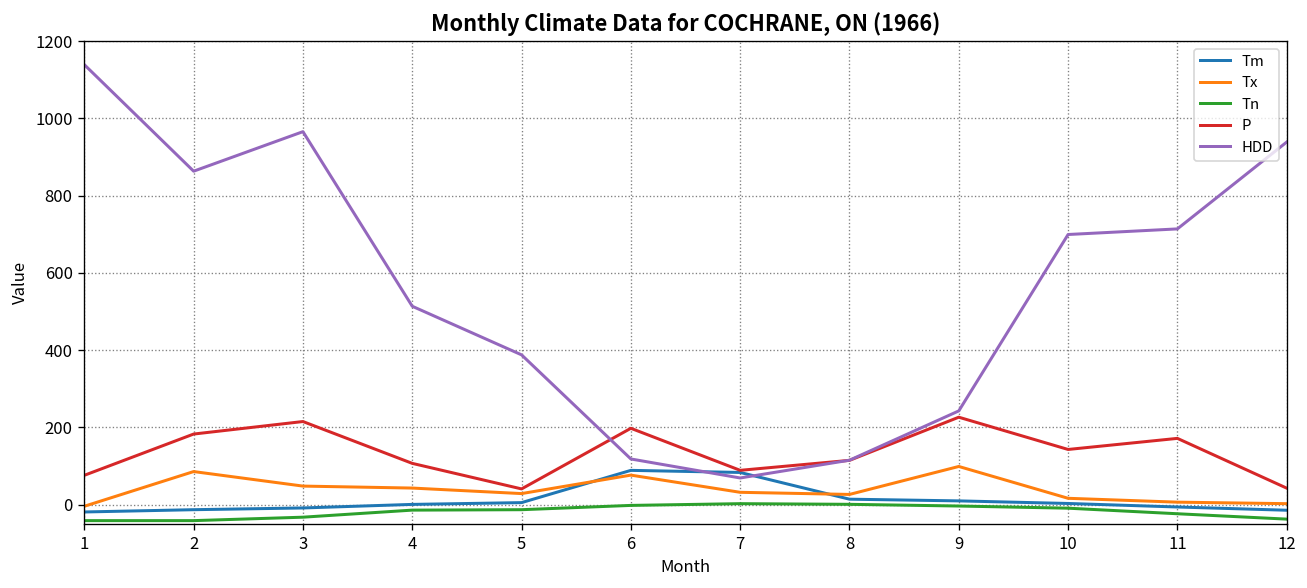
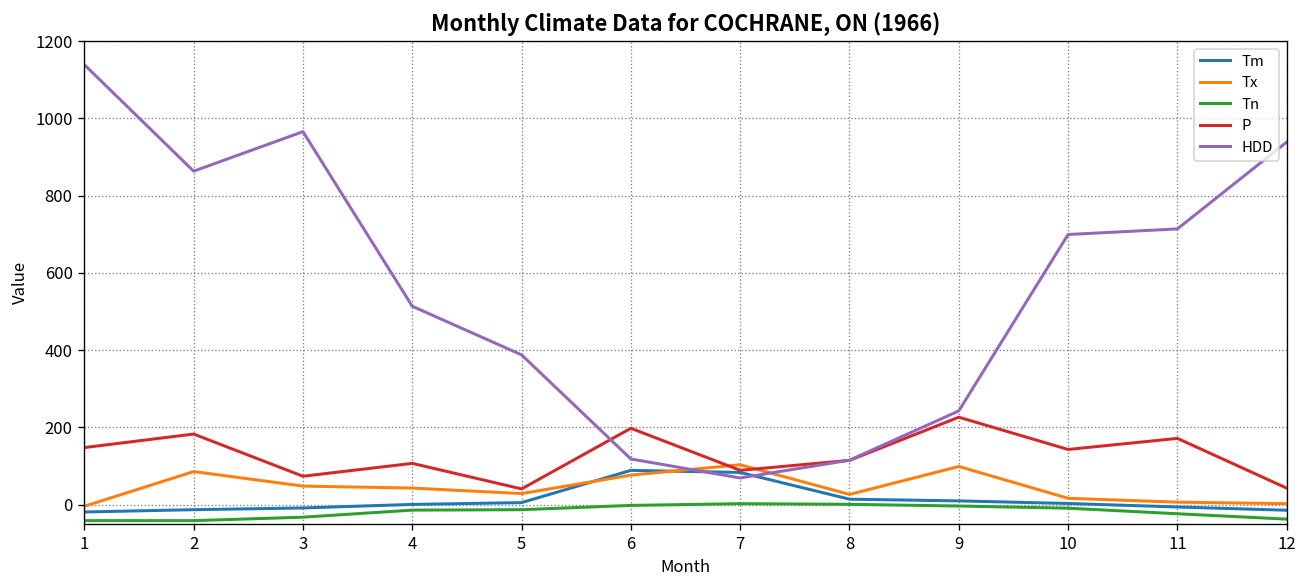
  {
    "Tm": {
      "1": -20,
      "2": -10,
      "3": -10,
      "4": 0,
      "5": 10,
      "6": 90,
      "8": 10,
      "9": 10,
      "10": 0,
      "11": -10,
      "12": -10
    },
    "Tx": {
      "1": 0,
      "2": 90,
      "3": 50,
      "4": 40,
      "5": 30,
      "6": 80,
-     "7": 30,
+     "7": 100,
      "8": 30,
      "9": 100,
      "10": 20,
      "11": 10,
      "12": 0
    },
    "Tn": {
      "1": -40,
      "2": -40,
      "3": -30,
      "4": -10,
      "5": -10,
      "6": 0,
      "7": 0,
      "8": 0,
      "9": 0,
      "10": -10,
      "11": -20,
      "12": -40
    },
    "P": {
-     "1": 80,
+     "1": 150,
      "2": 180,
-     "3": 220,
+     "3": 70,
      "4": 110,
      "5": 40,
      "6": 200,
      "9": 230,
      "10": 140,
      "11": 170,
      "12": 40
    },
    "HDD": {
      "1": 1140,
      "2": 860,
      "3": 970,
      "4": 510,
      "5": 390,
      "6": 120,
      "7": 70,
      "9": 240,
      "10": 700,
      "11": 710,
      "12": 940
    }
  }
